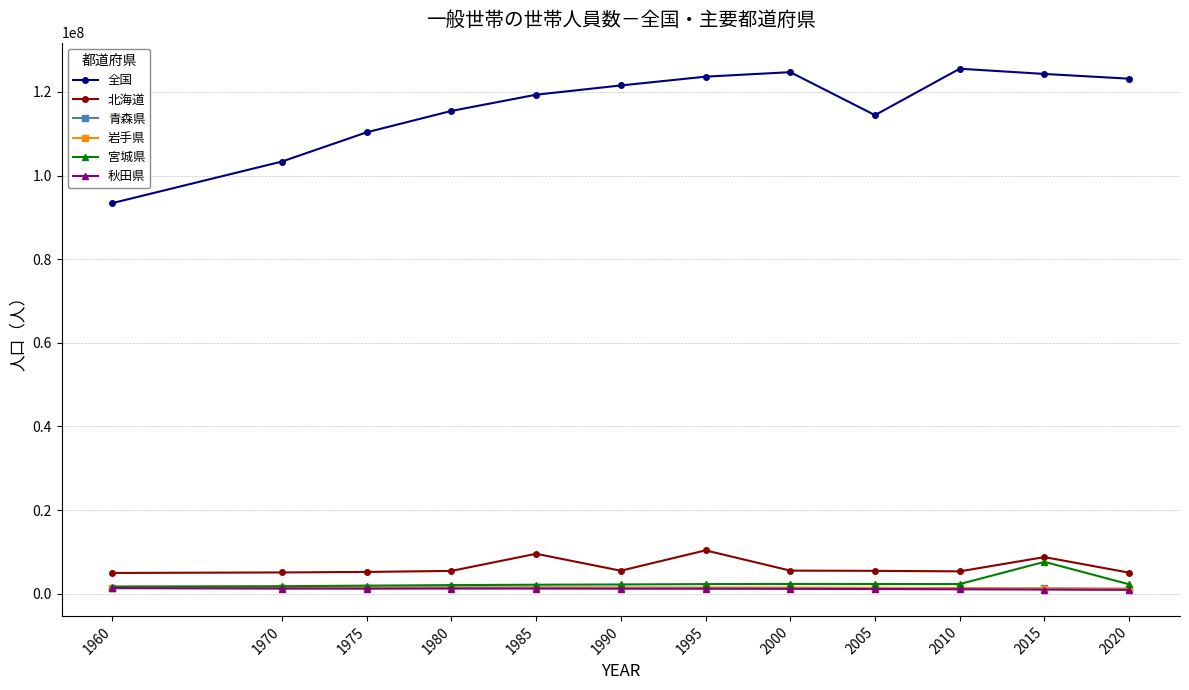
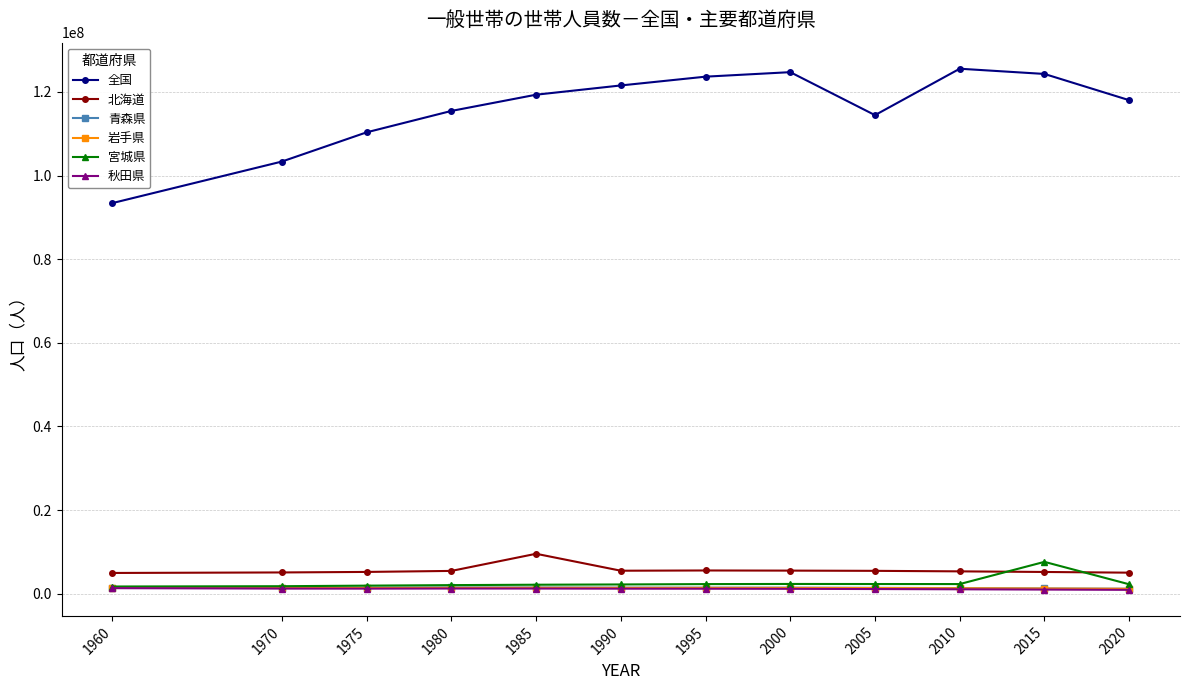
  {
    "全国": {
      "1960": 93000000,
      "1970": 103000000,
      "1975": 110000000,
      "1980": 115000000,
      "1985": 119000000,
      "1990": 122000000,
      "1995": 124000000,
      "2000": 125000000,
      "2005": 114000000,
      "2010": 126000000,
      "2015": 124000000,
-     "2020": 123000000
+     "2020": 118000000
    },
    "北海道": {
      "1960": 5000000,
      "1970": 5000000,
      "1975": 5000000,
      "1980": 5000000,
      "1985": 10000000,
      "1990": 5000000,
-     "1995": 10000000,
+     "1995": 6000000,
      "2000": 6000000,
      "2005": 5000000,
      "2010": 5000000,
-     "2015": 9000000,
+     "2015": 5000000,
      "2020": 5000000
    },
    "宮城県": {
      "1985": 2000000,
      "1990": 2000000,
      "1995": 2000000,
      "2000": 2000000,
      "2005": 2000000,
      "2010": 2000000,
      "2015": 8000000,
      "2020": 2000000
    }
  }
